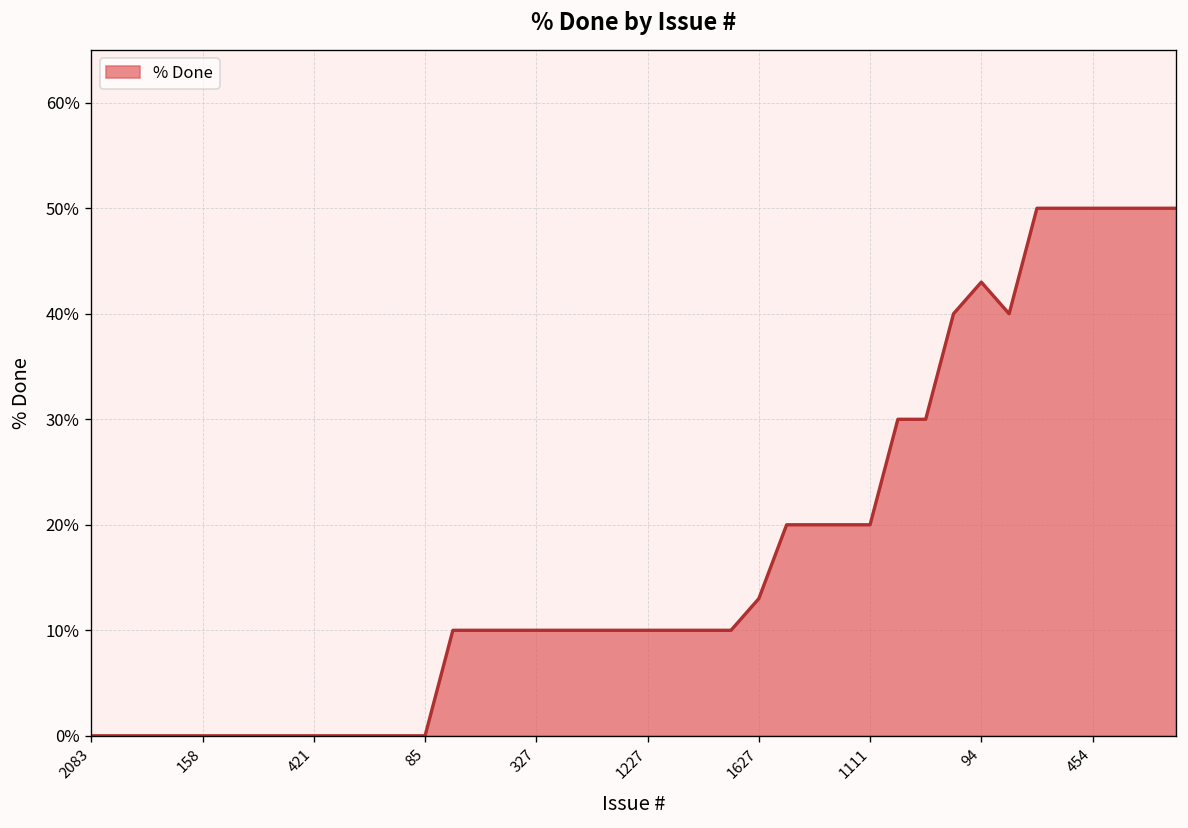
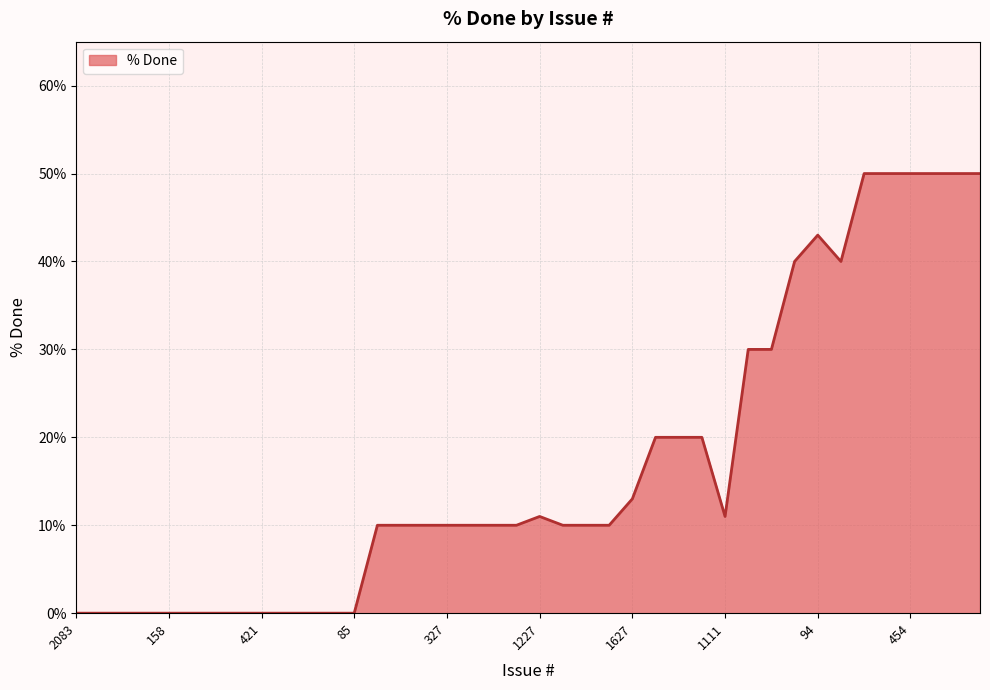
  {
    "2083": "0%",
    "158": "0%",
    "421": "0%",
    "85": "0%",
    "327": "10%",
-   "1227": "10%",
+   "1227": "11%",
    "1627": "13%",
-   "1111": "20%",
+   "1111": "11%",
    "94": "43%",
    "454": "50%"
  }
